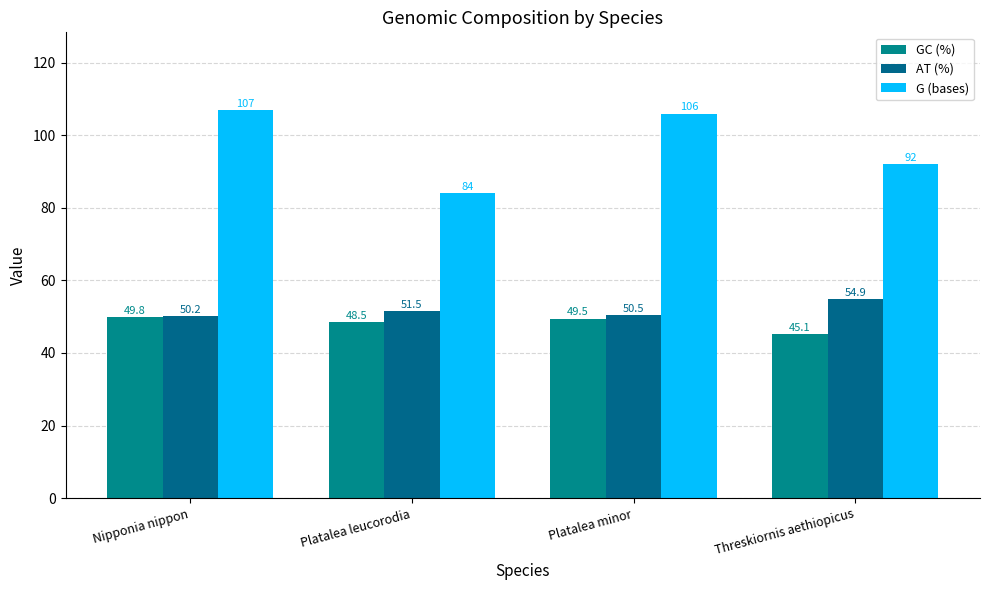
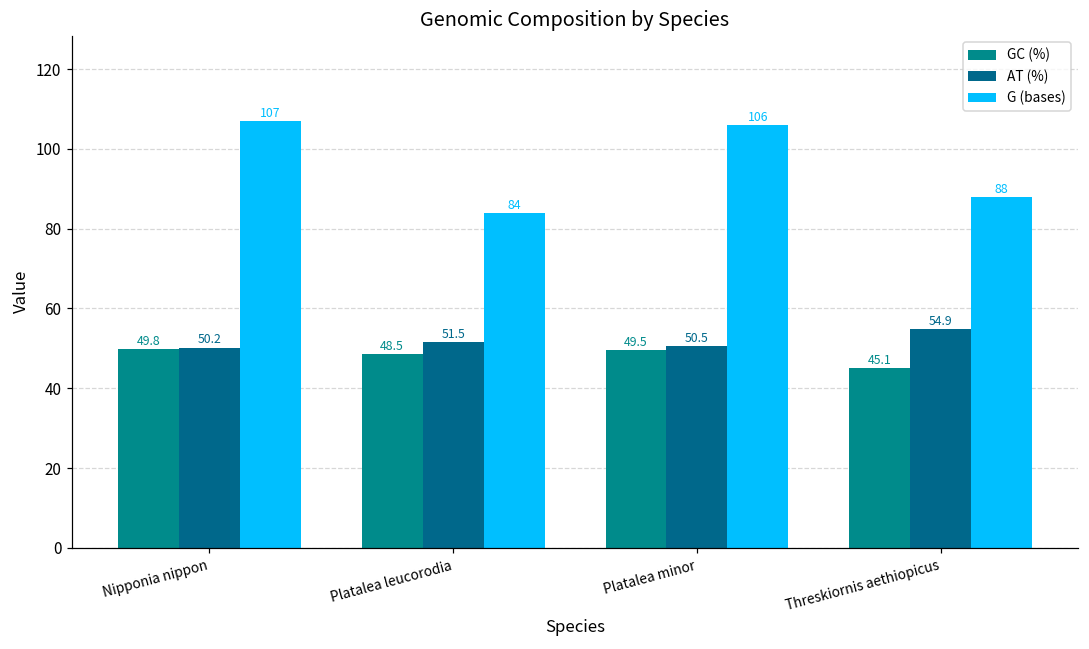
  {
    "G (bases)": {
      "Nipponia nippon": 107,
      "Platalea leucorodia": 84,
      "Platalea minor": 106,
-     "Threskiornis aethiopicus": 92
+     "Threskiornis aethiopicus": 88
    }
  }
